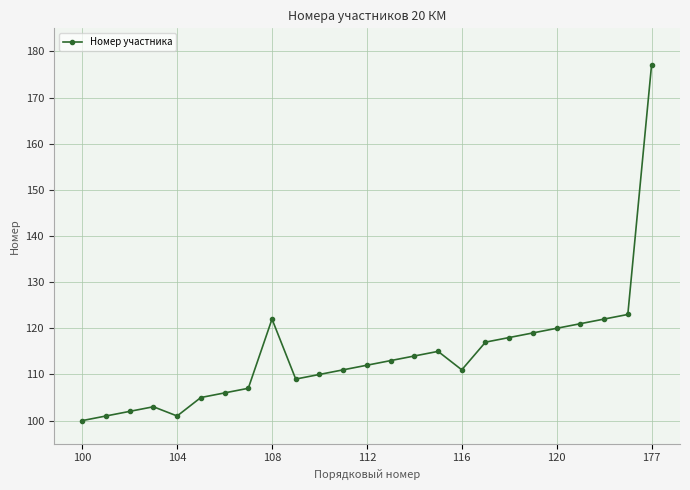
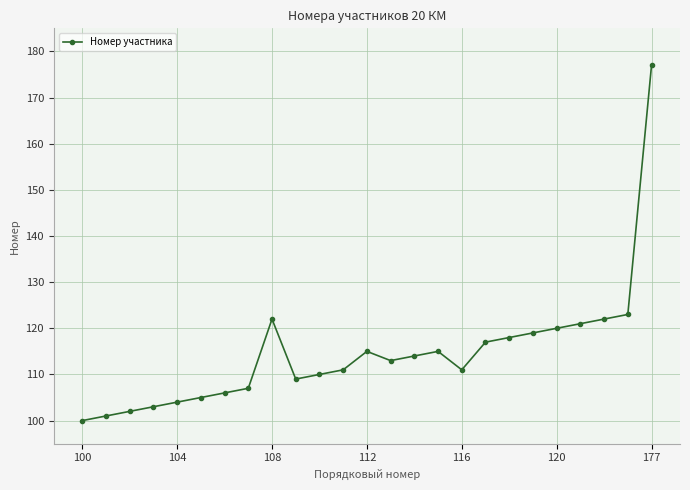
  {
    "100": 100,
-   "104": 101,
+   "104": 104,
    "108": 122,
-   "112": 112,
+   "112": 115,
    "116": 111,
    "120": 120,
    "177": 177
  }
